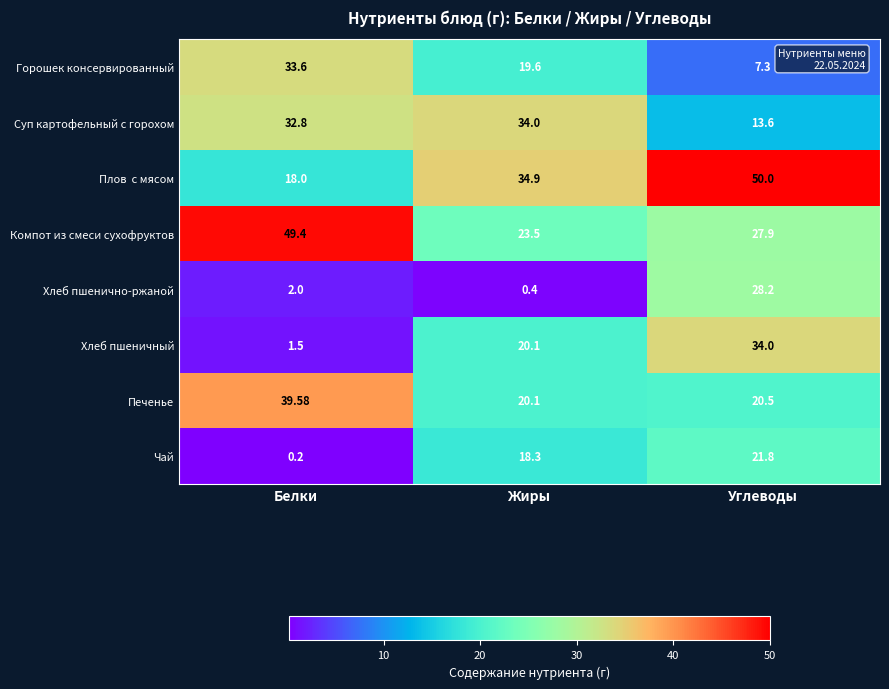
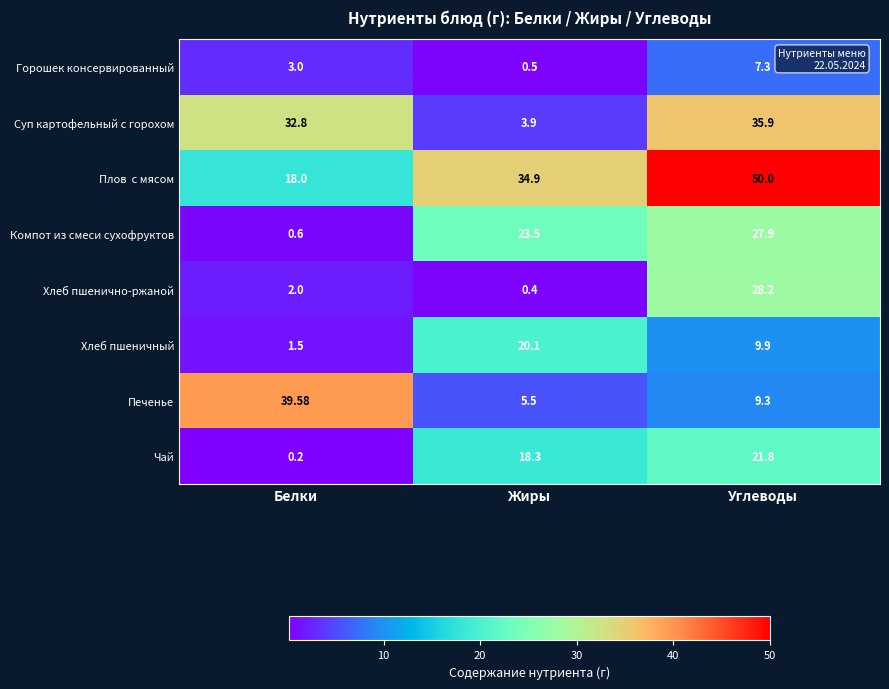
  {
    "Горошек консервированный": {
-     "Белки": 33.6,
-     "Жиры": 19.6,
+     "Белки": 3.0,
+     "Жиры": 0.5,
      "Углеводы": 7.3
    },
    "Суп картофельный с горохом": {
      "Белки": 32.8,
-     "Жиры": 34.0,
-     "Углеводы": 13.6
+     "Жиры": 3.9,
+     "Углеводы": 35.9
    },
    "Плов с мясом": {
      "Белки": 18.0,
      "Жиры": 34.9,
      "Углеводы": 50.0
    },
    "Компот из смеси сухофруктов": {
-     "Белки": 49.4,
+     "Белки": 0.6,
      "Жиры": 23.5,
      "Углеводы": 27.9
    },
    "Хлеб пшенично-ржаной": {
      "Белки": 2.0,
      "Жиры": 0.4,
      "Углеводы": 28.2
    },
    "Хлеб пшеничный": {
      "Белки": 1.5,
      "Жиры": 20.1,
-     "Углеводы": 34.0
+     "Углеводы": 9.9
    },
    "Печенье": {
      "Белки": 39.58,
-     "Жиры": 20.1,
-     "Углеводы": 20.5
+     "Жиры": 5.5,
+     "Углеводы": 9.3
    },
    "Чай": {
      "Белки": 0.2,
      "Жиры": 18.3,
      "Углеводы": 21.8
    }
  }
